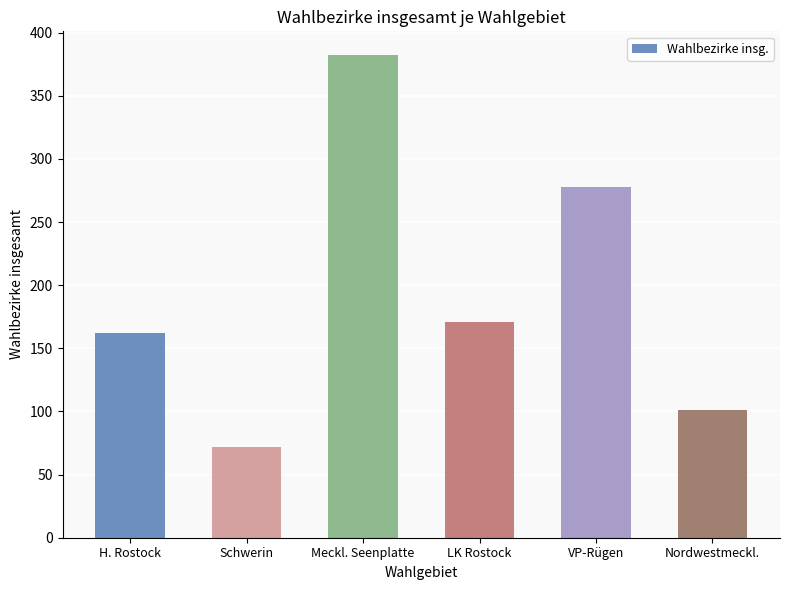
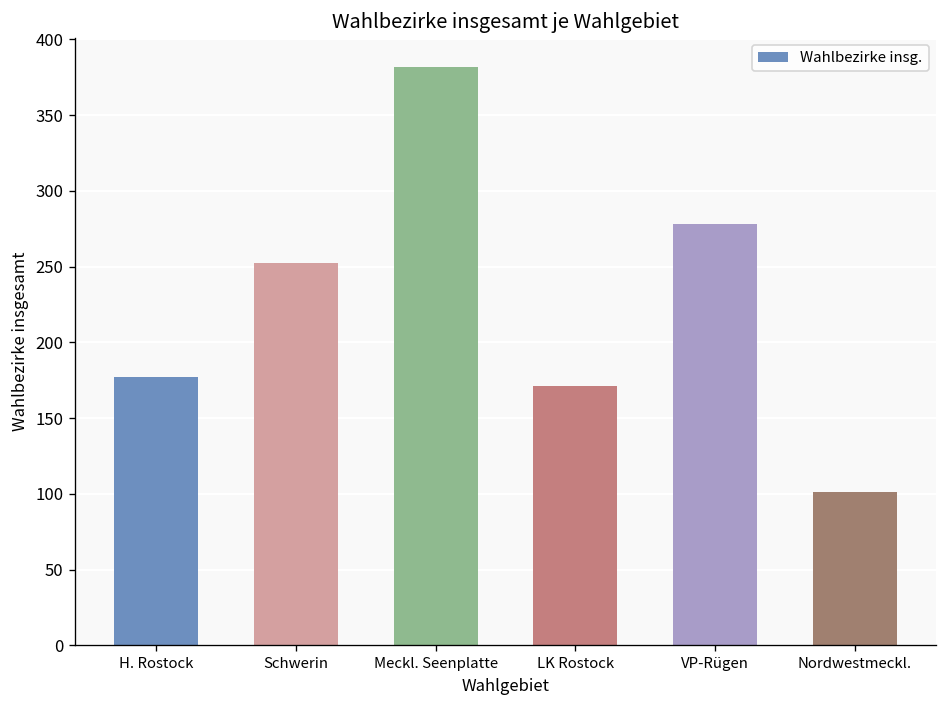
  {
-   "H. Rostock": 162,
-   "Schwerin": 72,
+   "H. Rostock": 177,
+   "Schwerin": 252,
    "Meckl. Seenplatte": 382,
    "LK Rostock": 171,
    "VP-Rügen": 278,
    "Nordwestmeckl.": 101
  }
